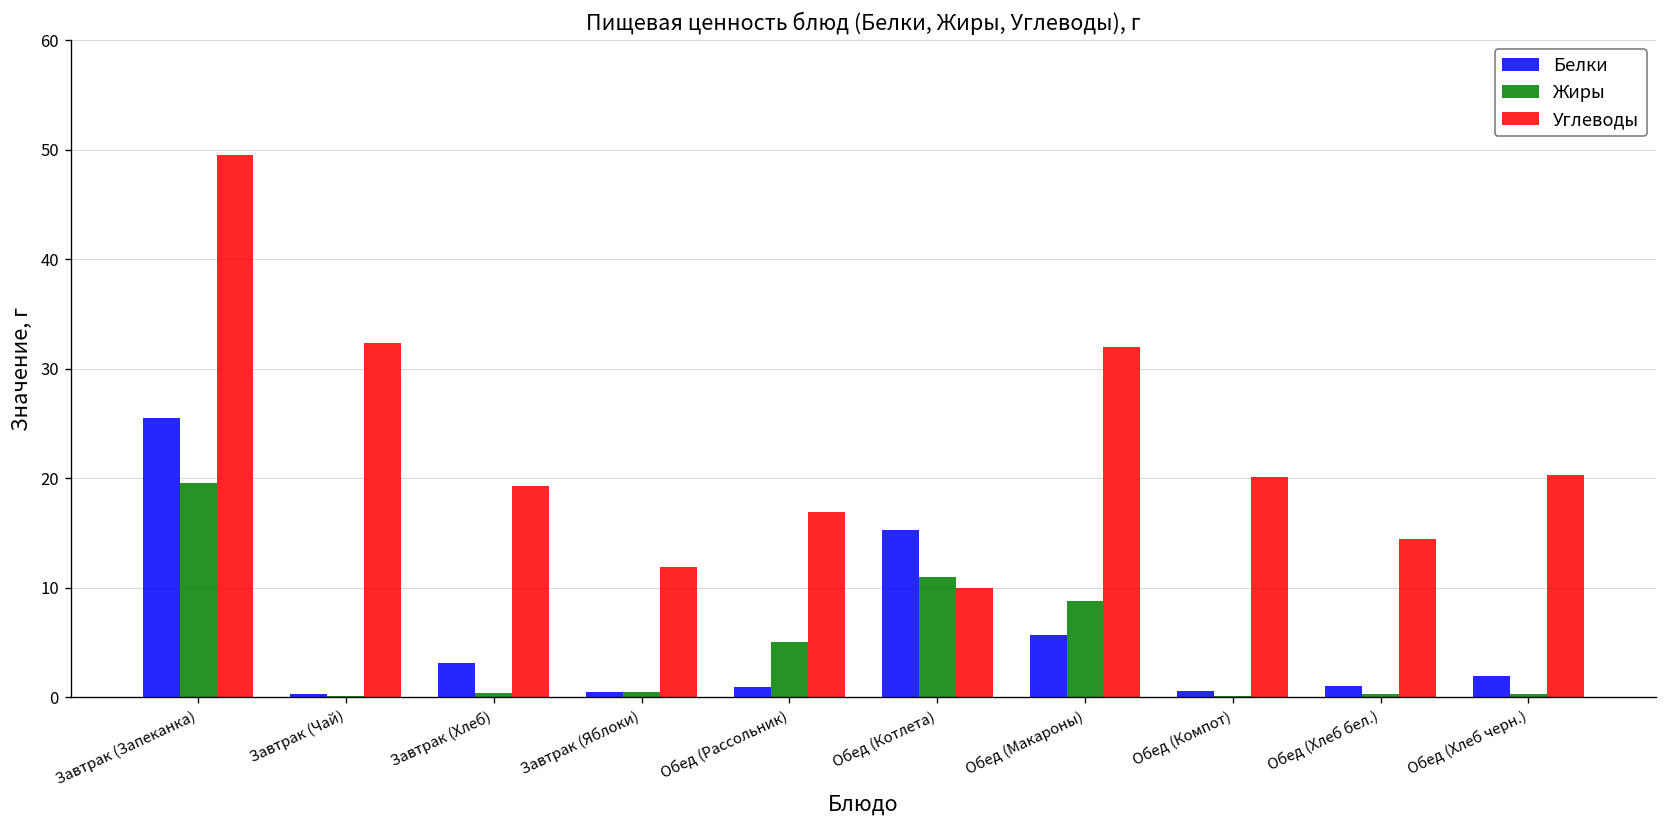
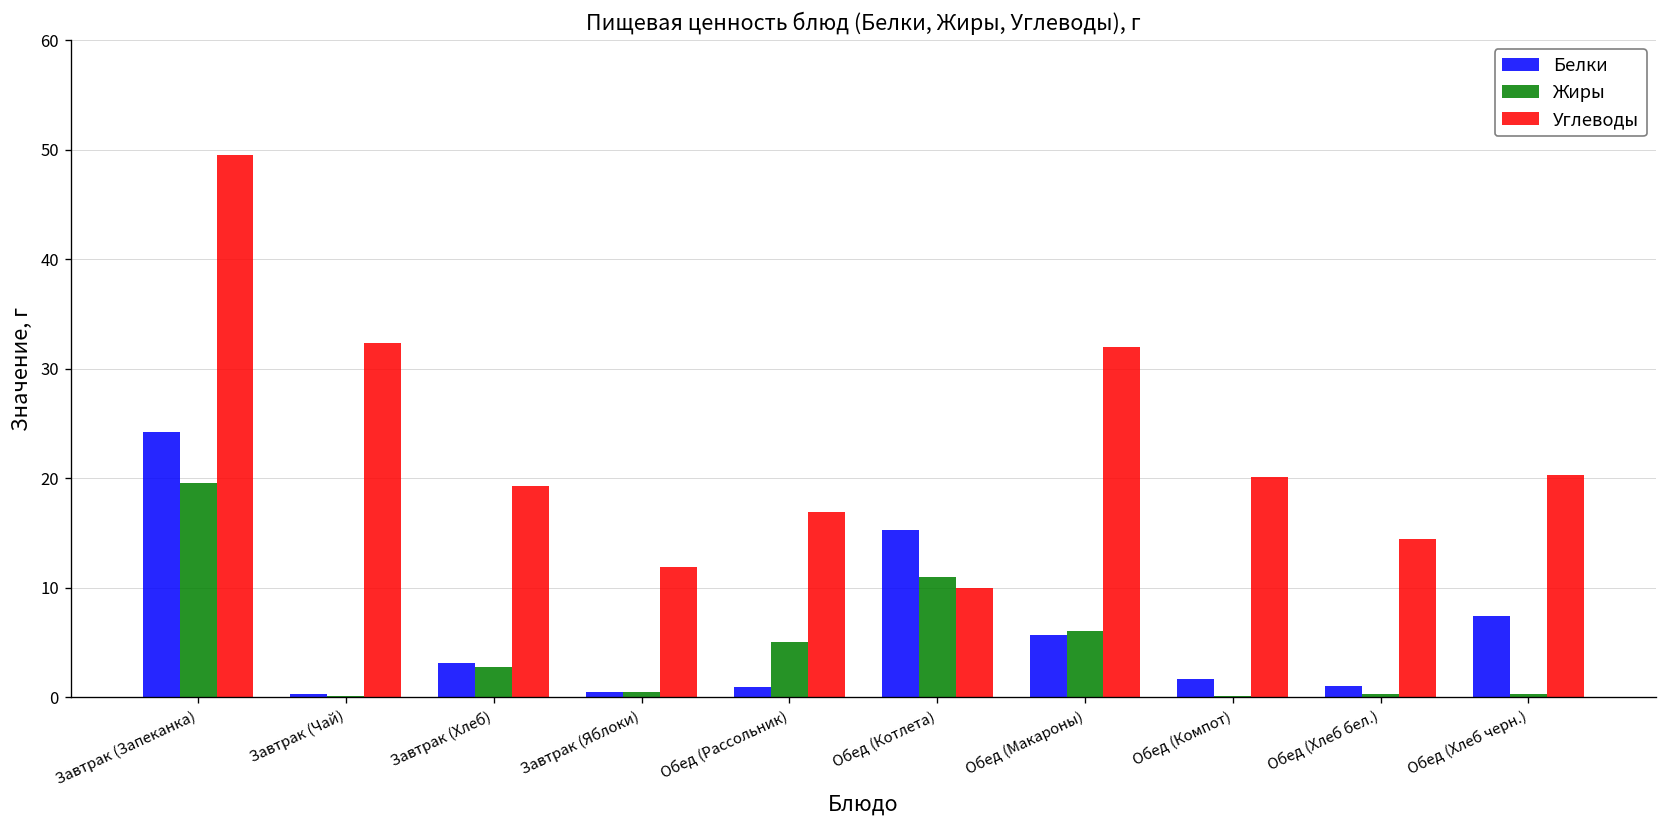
  {
    "Белки": {
-     "Завтрак (Запеканка)": 26,
+     "Завтрак (Запеканка)": 24,
      "Завтрак (Чай)": 0,
      "Завтрак (Хлеб)": 3,
      "Завтрак (Яблоки)": 0,
      "Обед (Рассольник)": 1,
      "Обед (Котлета)": 15,
      "Обед (Макароны)": 6,
-     "Обед (Компот)": 1,
+     "Обед (Компот)": 2,
      "Обед (Хлеб бел.)": 1,
-     "Обед (Хлеб черн.)": 2
+     "Обед (Хлеб черн.)": 7
    },
    "Жиры": {
      "Завтрак (Запеканка)": 20,
-     "Завтрак (Хлеб)": 0,
+     "Завтрак (Хлеб)": 3,
      "Завтрак (Яблоки)": 0,
      "Обед (Рассольник)": 5,
      "Обед (Котлета)": 11,
-     "Обед (Макароны)": 9,
+     "Обед (Макароны)": 6,
      "Обед (Хлеб бел.)": 0,
      "Обед (Хлеб черн.)": 0
    },
    "Углеводы": {
      "Завтрак (Запеканка)": 50,
      "Завтрак (Чай)": 32,
      "Завтрак (Хлеб)": 19,
      "Завтрак (Яблоки)": 12,
      "Обед (Рассольник)": 17,
      "Обед (Котлета)": 10,
      "Обед (Макароны)": 32,
      "Обед (Компот)": 20,
      "Обед (Хлеб бел.)": 14,
      "Обед (Хлеб черн.)": 20
    }
  }
